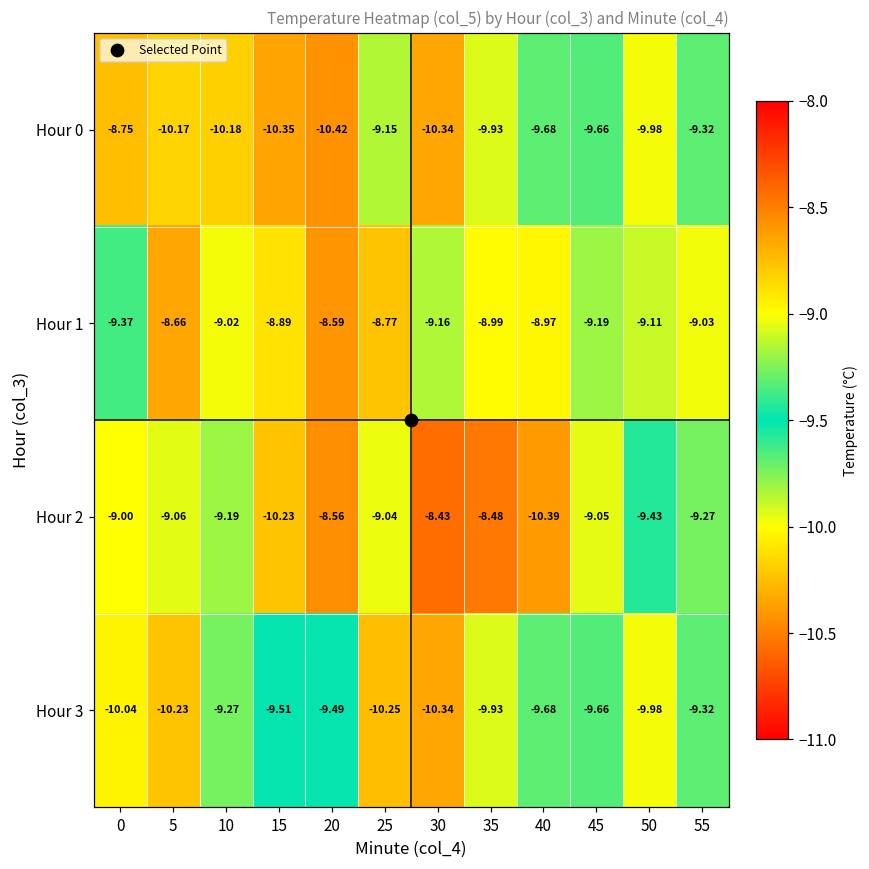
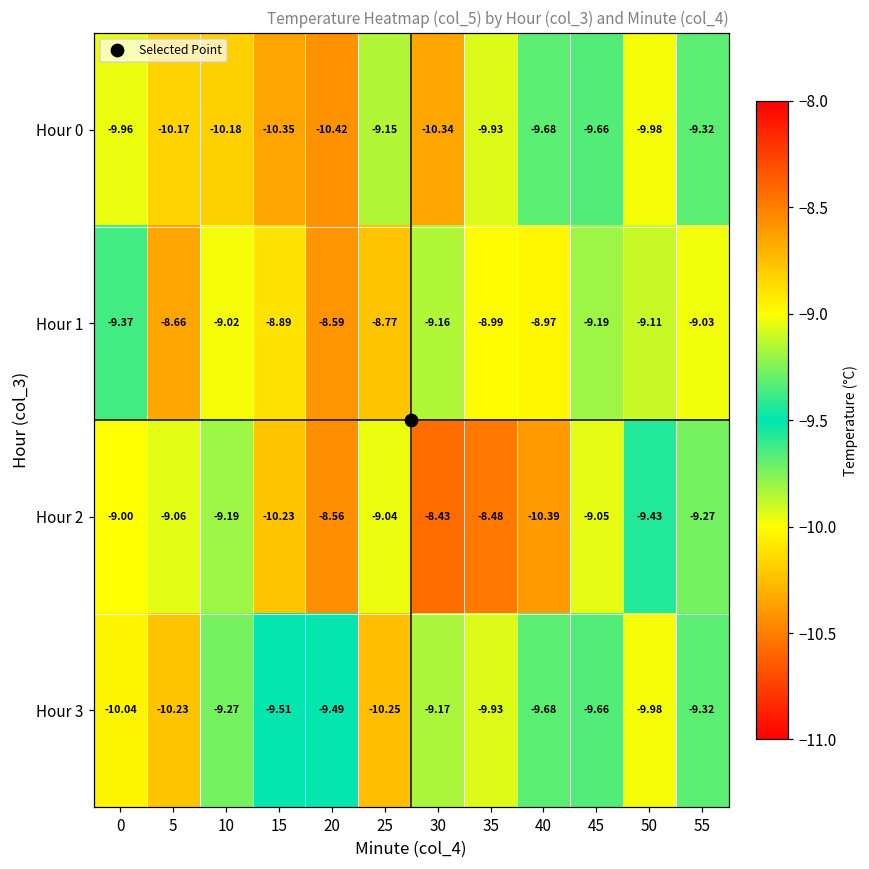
  {
    "Hour 0": {
-     "0": -8.75,
+     "0": -9.96,
      "5": -10.17,
      "10": -10.18,
      "15": -10.35,
      "20": -10.42,
      "25": -9.15,
      "30": -10.34,
      "35": -9.93,
      "40": -9.68,
      "45": -9.66,
      "50": -9.98,
      "55": -9.32
    },
    "Hour 1": {
      "0": -9.37,
      "5": -8.66,
      "10": -9.02,
      "15": -8.89,
      "20": -8.59,
      "25": -8.77,
      "30": -9.16,
      "35": -8.99,
      "40": -8.97,
      "45": -9.19,
      "50": -9.11,
      "55": -9.03
    },
    "Hour 2": {
      "0": -9.00,
      "5": -9.06,
      "10": -9.19,
      "15": -10.23,
      "20": -8.56,
      "25": -9.04,
      "30": -8.43,
      "35": -8.48,
      "40": -10.39,
      "45": -9.05,
      "50": -9.43,
      "55": -9.27
    },
    "Hour 3": {
      "0": -10.04,
      "5": -10.23,
      "10": -9.27,
      "15": -9.51,
      "20": -9.49,
      "25": -10.25,
-     "30": -10.34,
+     "30": -9.17,
      "35": -9.93,
      "40": -9.68,
      "45": -9.66,
      "50": -9.98,
      "55": -9.32
    }
  }
